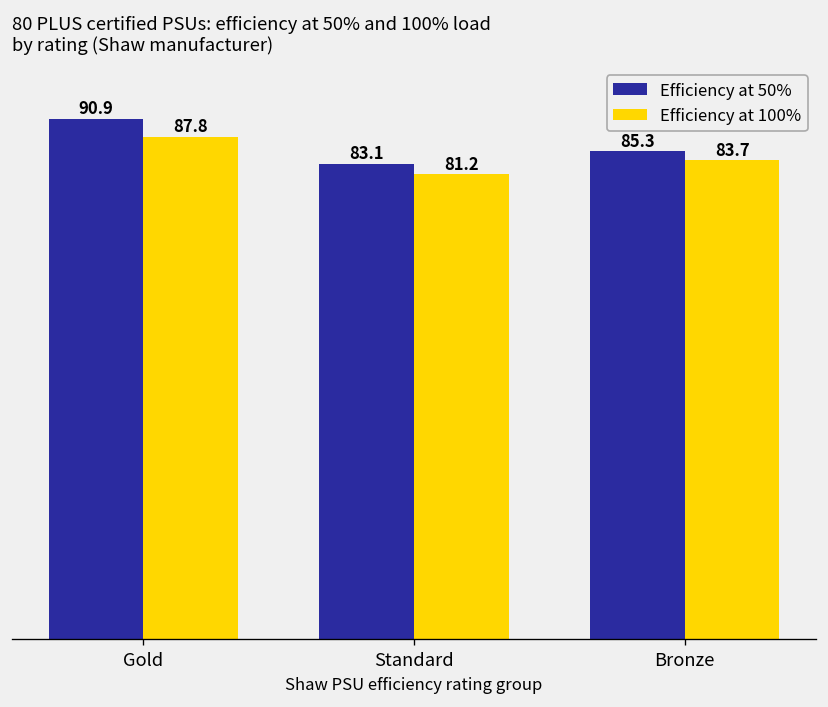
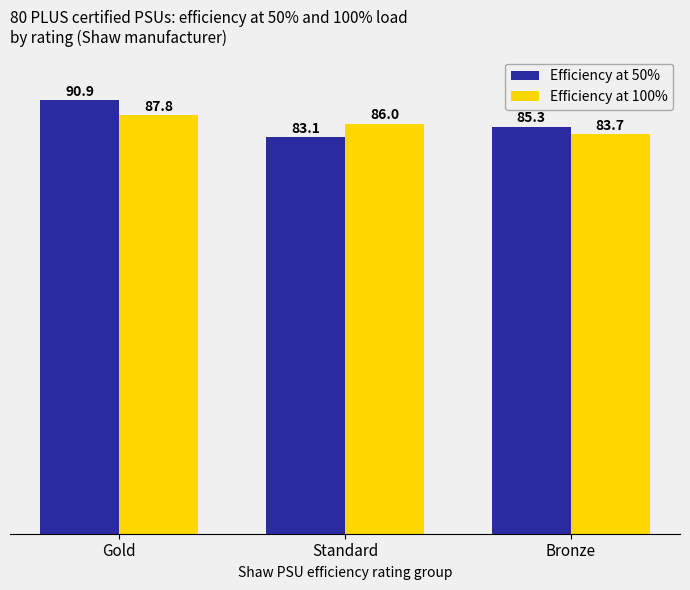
  {
    "Efficiency at 50%": {
      "Gold": 90.9,
      "Standard": 83.1,
      "Bronze": 85.3
    },
    "Efficiency at 100%": {
      "Gold": 87.8,
-     "Standard": 81.2,
+     "Standard": 86.0,
      "Bronze": 83.7
    }
  }
